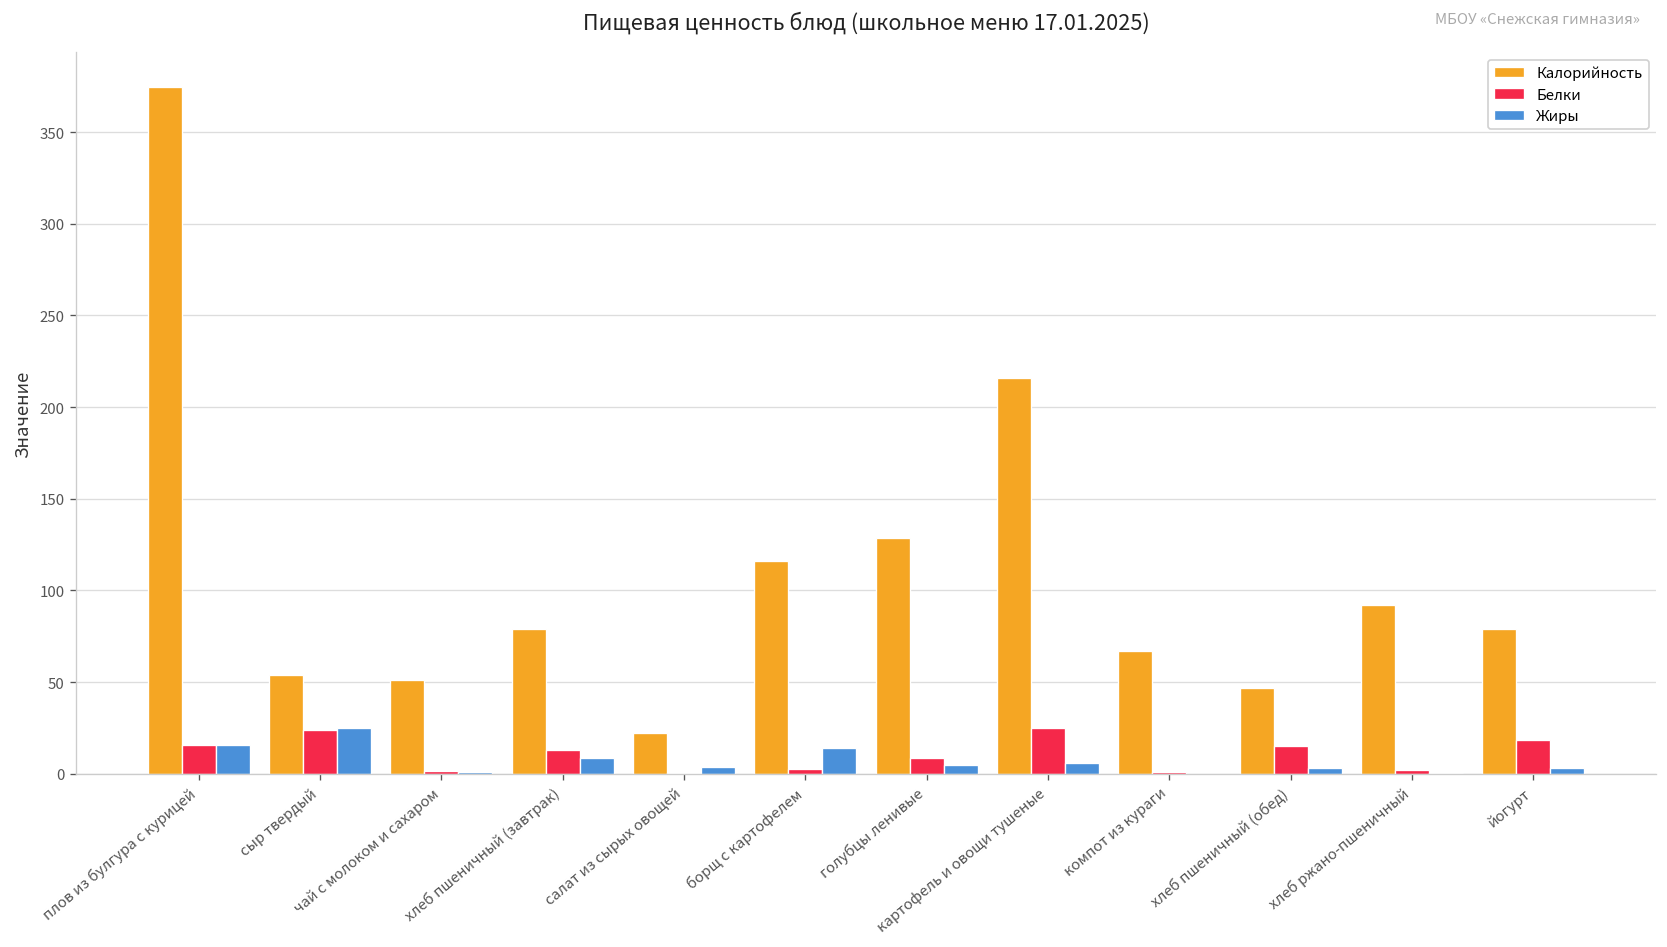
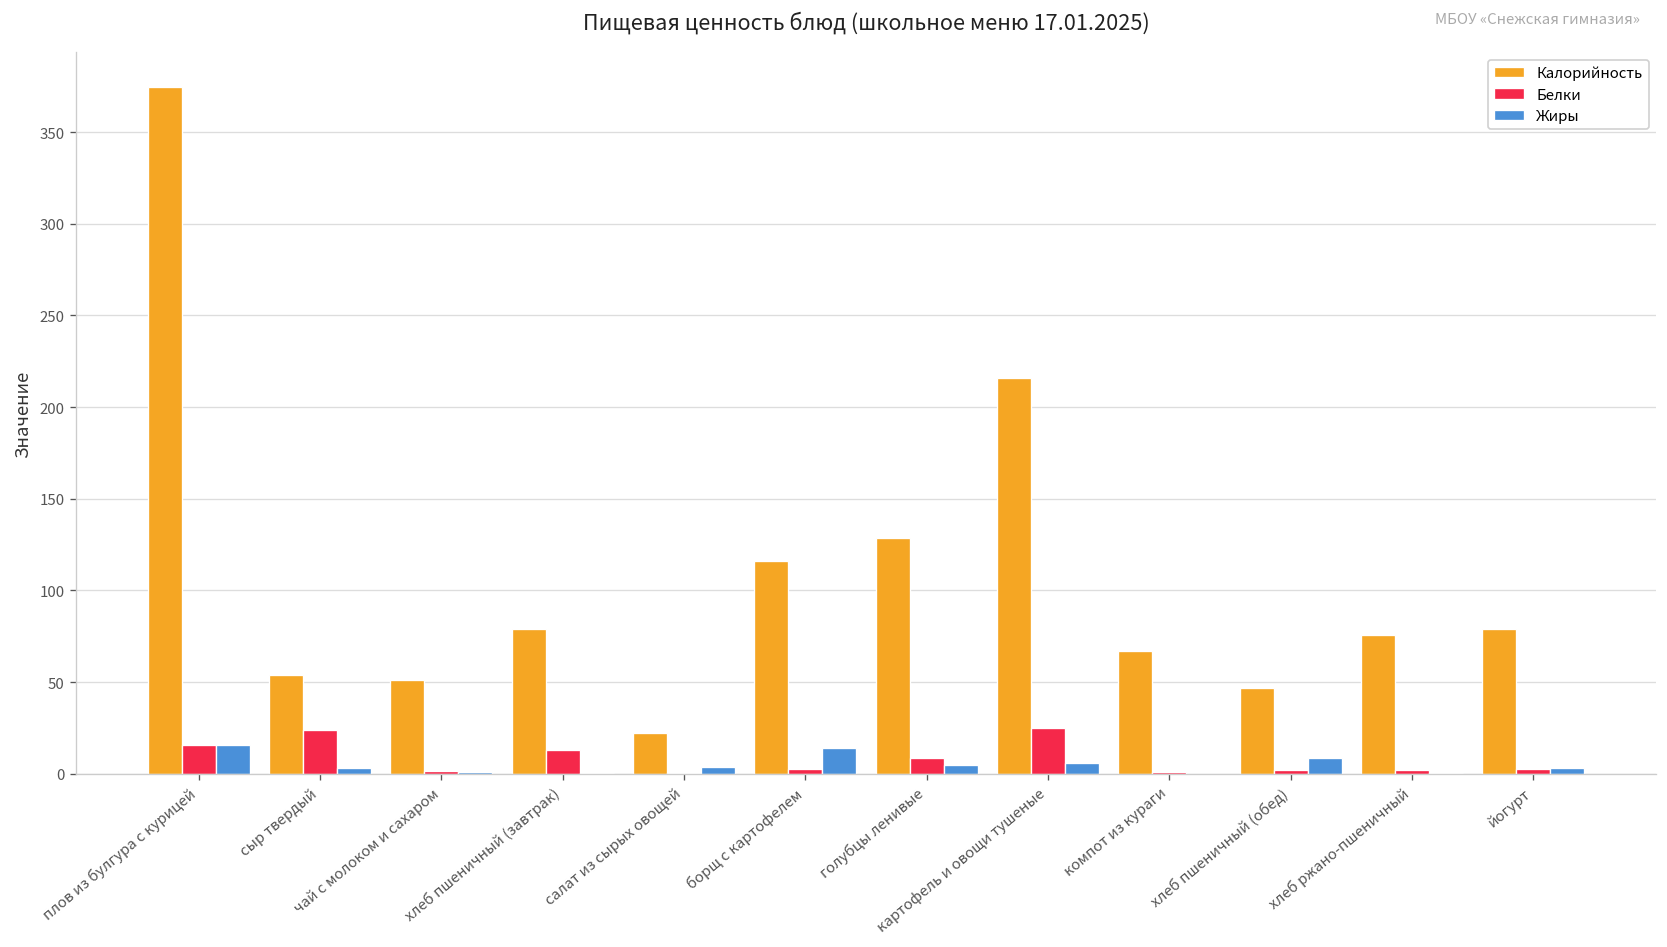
  {
    "Калорийность": {
      "плов из булгура с курицей": 375,
      "сыр твердый": 54,
      "чай с молоком и сахаром": 51,
      "хлеб пшеничный (завтрак)": 79,
      "салат из сырых овощей": 22,
      "борщ с картофелем": 116,
      "голубцы ленивые": 128,
      "картофель и овощи тушеные": 216,
      "компот из кураги": 67,
      "хлеб пшеничный (обед)": 47,
-     "хлеб ржано-пшеничный": 92,
+     "хлеб ржано-пшеничный": 76,
      "йогурт": 79
    },
    "Белки": {
      "плов из булгура с курицей": 16,
      "сыр твердый": 24,
      "хлеб пшеничный (завтрак)": 13,
      "борщ с картофелем": 3,
      "голубцы ленивые": 8,
      "картофель и овощи тушеные": 25,
-     "хлеб пшеничный (обед)": 15,
+     "хлеб пшеничный (обед)": 2,
      "хлеб ржано-пшеничный": 2,
-     "йогурт": 18
+     "йогурт": 3
    },
    "Жиры": {
      "плов из булгура с курицей": 16,
-     "сыр твердый": 25,
-     "хлеб пшеничный (завтрак)": 9,
+     "сыр твердый": 3,
+     "хлеб пшеничный (завтрак)": 0,
      "салат из сырых овощей": 4,
      "борщ с картофелем": 14,
      "голубцы ленивые": 5,
      "картофель и овощи тушеные": 6,
-     "хлеб пшеничный (обед)": 3,
+     "хлеб пшеничный (обед)": 9,
      "йогурт": 3
    }
  }
